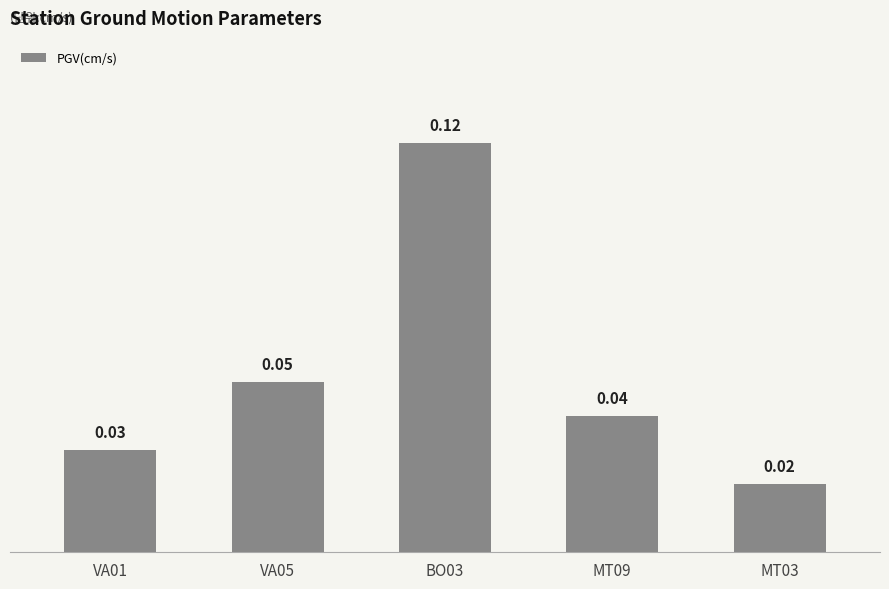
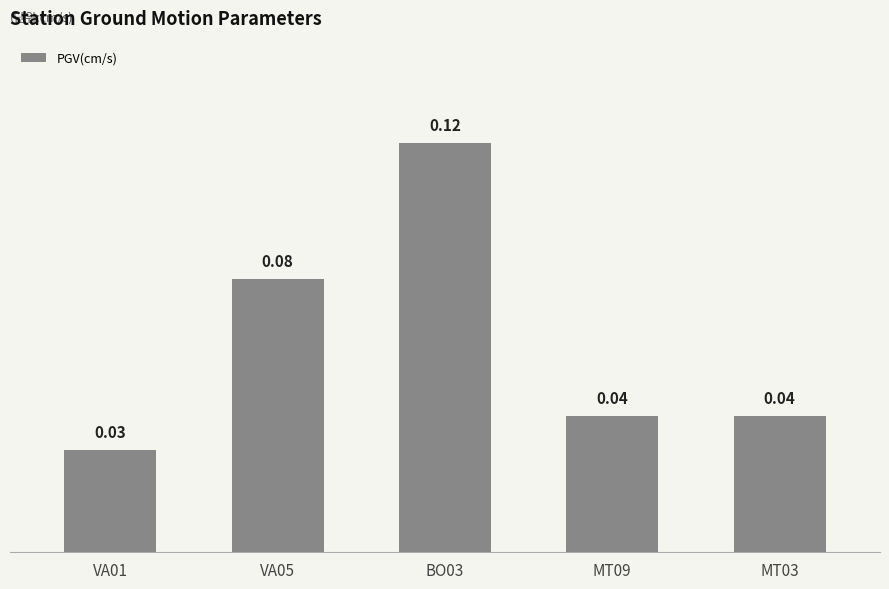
  {
    "VA01": 0.03,
-   "VA05": 0.05,
+   "VA05": 0.08,
    "BO03": 0.12,
    "MT09": 0.04,
-   "MT03": 0.02
+   "MT03": 0.04
  }
